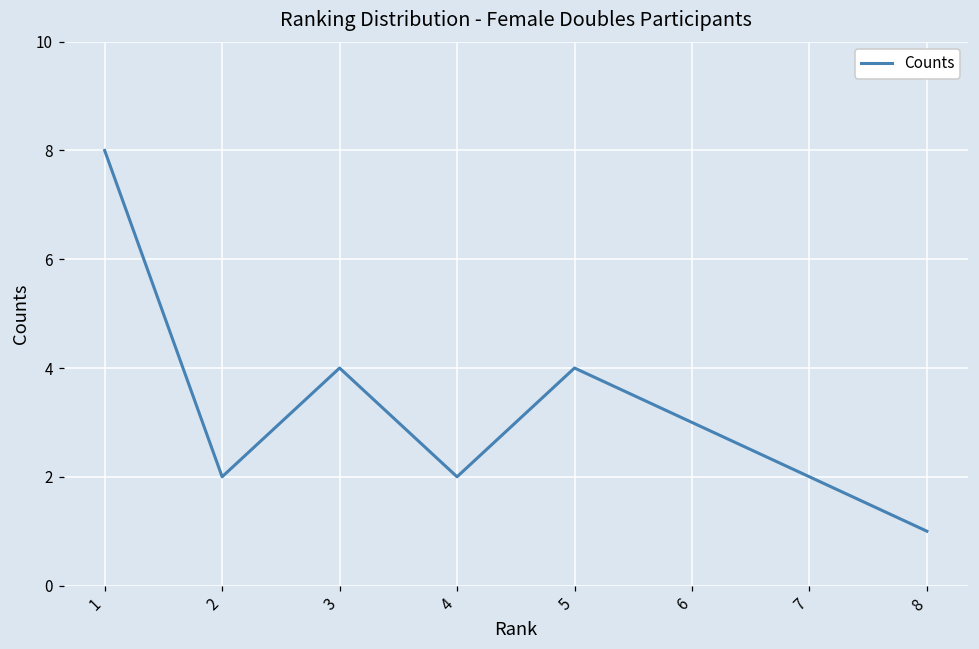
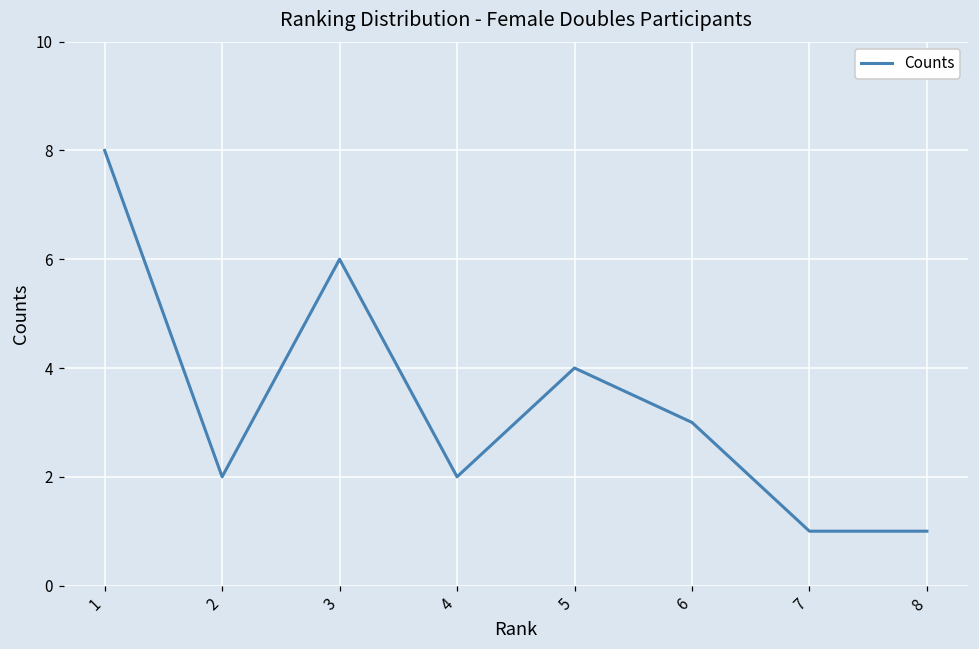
  {
    "1": 8,
    "2": 2,
-   "3": 4,
+   "3": 6,
    "4": 2,
    "5": 4,
    "6": 3,
-   "7": 2,
+   "7": 1,
    "8": 1
  }
